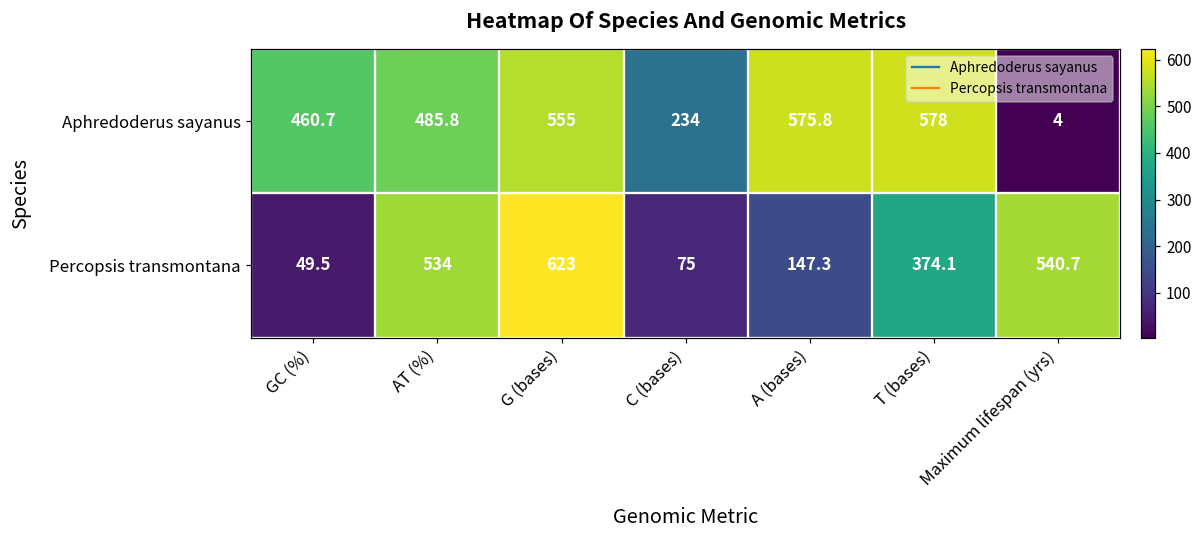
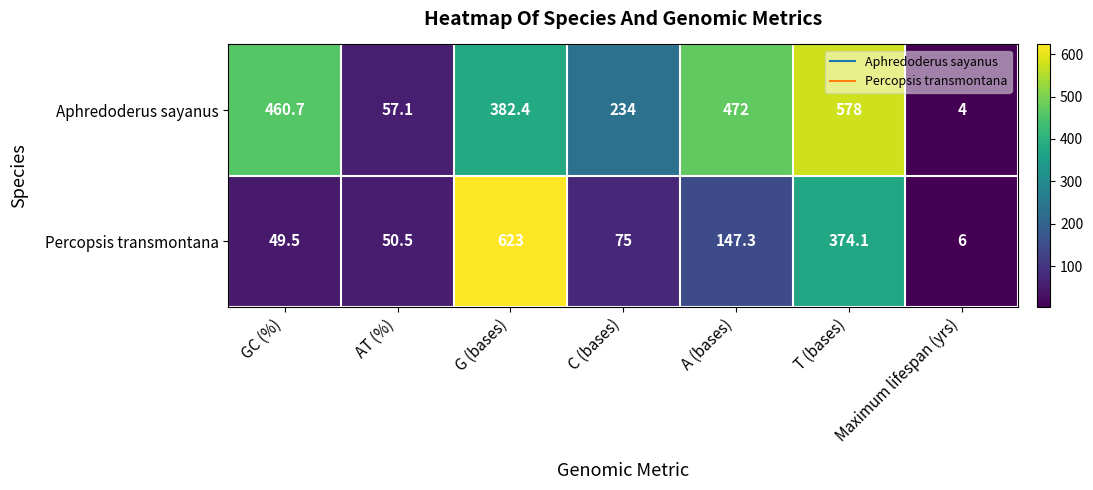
  {
    "Aphredoderus sayanus": {
      "GC (%)": 460.7,
-     "AT (%)": 485.8,
-     "G (bases)": 555,
+     "AT (%)": 57.1,
+     "G (bases)": 382.4,
      "C (bases)": 234,
-     "A (bases)": 575.8,
+     "A (bases)": 472,
      "T (bases)": 578,
      "Maximum lifespan (yrs)": 4
    },
    "Percopsis transmontana": {
      "GC (%)": 49.5,
-     "AT (%)": 534,
+     "AT (%)": 50.5,
      "G (bases)": 623,
      "C (bases)": 75,
      "A (bases)": 147.3,
      "T (bases)": 374.1,
-     "Maximum lifespan (yrs)": 540.7
+     "Maximum lifespan (yrs)": 6
    }
  }
